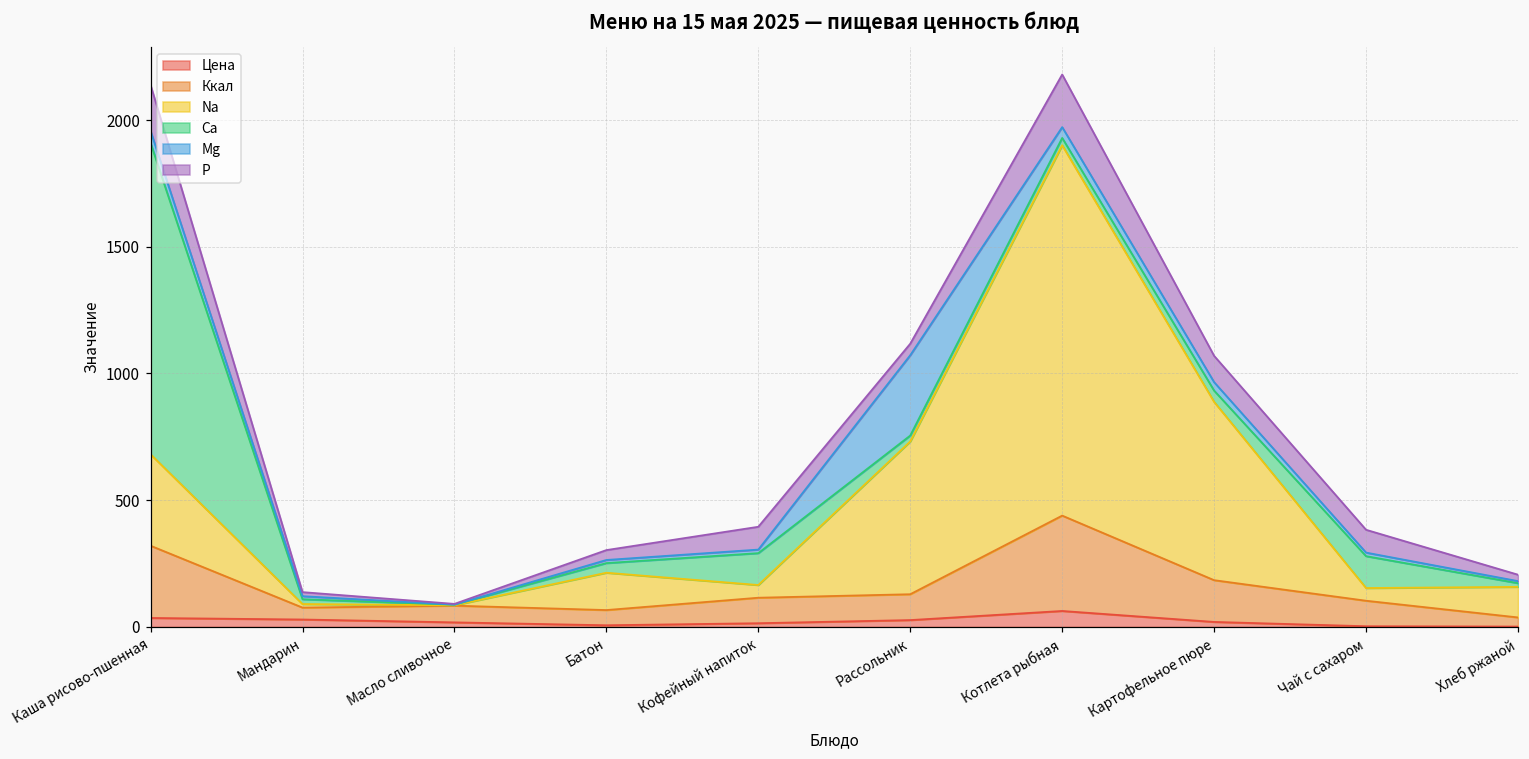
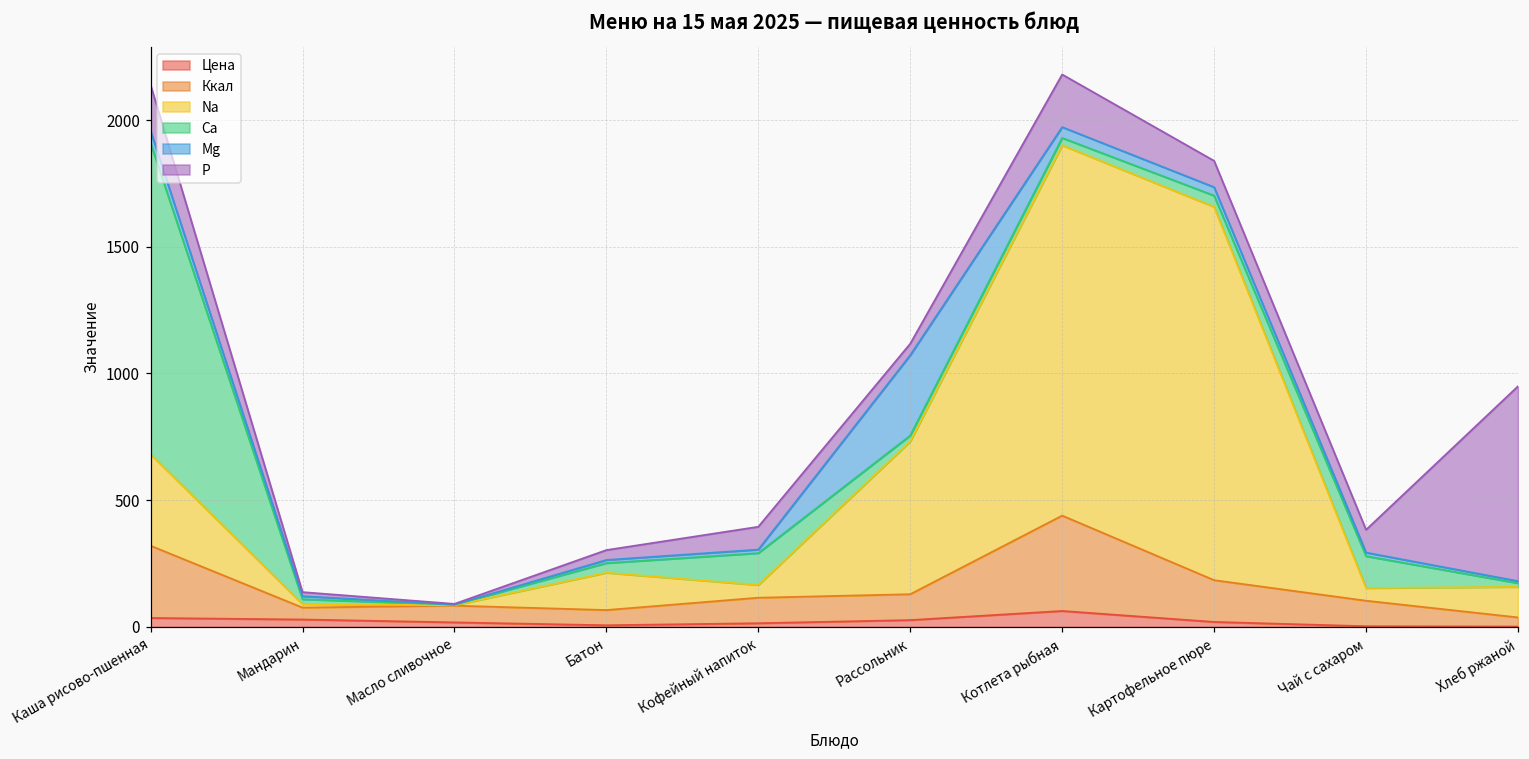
  {
    "Na": {
      "Каша рисово-пшенная": 360,
      "Мандарин": 10,
      "Батон": 150,
      "Кофейный напиток": 50,
      "Рассольник": 600,
      "Котлета рыбная": 1460,
-     "Картофельное пюре": 700,
+     "Картофельное пюре": 1470,
      "Чай с сахаром": 50,
      "Хлеб ржаной": 120
    },
    "Ca": {
      "Каша рисово-пшенная": 1230,
      "Мандарин": 20,
      "Батон": 40,
      "Кофейный напиток": 130,
      "Рассольник": 20,
      "Котлета рыбная": 30,
      "Картофельное пюре": 40,
      "Чай с сахаром": 130
    },
    "Mg": {
      "Каша рисово-пшенная": 50,
      "Мандарин": 10,
      "Батон": 10,
      "Кофейный напиток": 10,
      "Рассольник": 320,
      "Котлета рыбная": 40,
      "Картофельное пюре": 30,
      "Чай с сахаром": 10
    },
    "P": {
      "Каша рисово-пшенная": 180,
      "Мандарин": 20,
      "Батон": 40,
      "Кофейный напиток": 90,
      "Рассольник": 50,
      "Котлета рыбная": 210,
      "Картофельное пюре": 100,
      "Чай с сахаром": 90,
-     "Хлеб ржаной": 30
+     "Хлеб ржаной": 770
    }
  }
